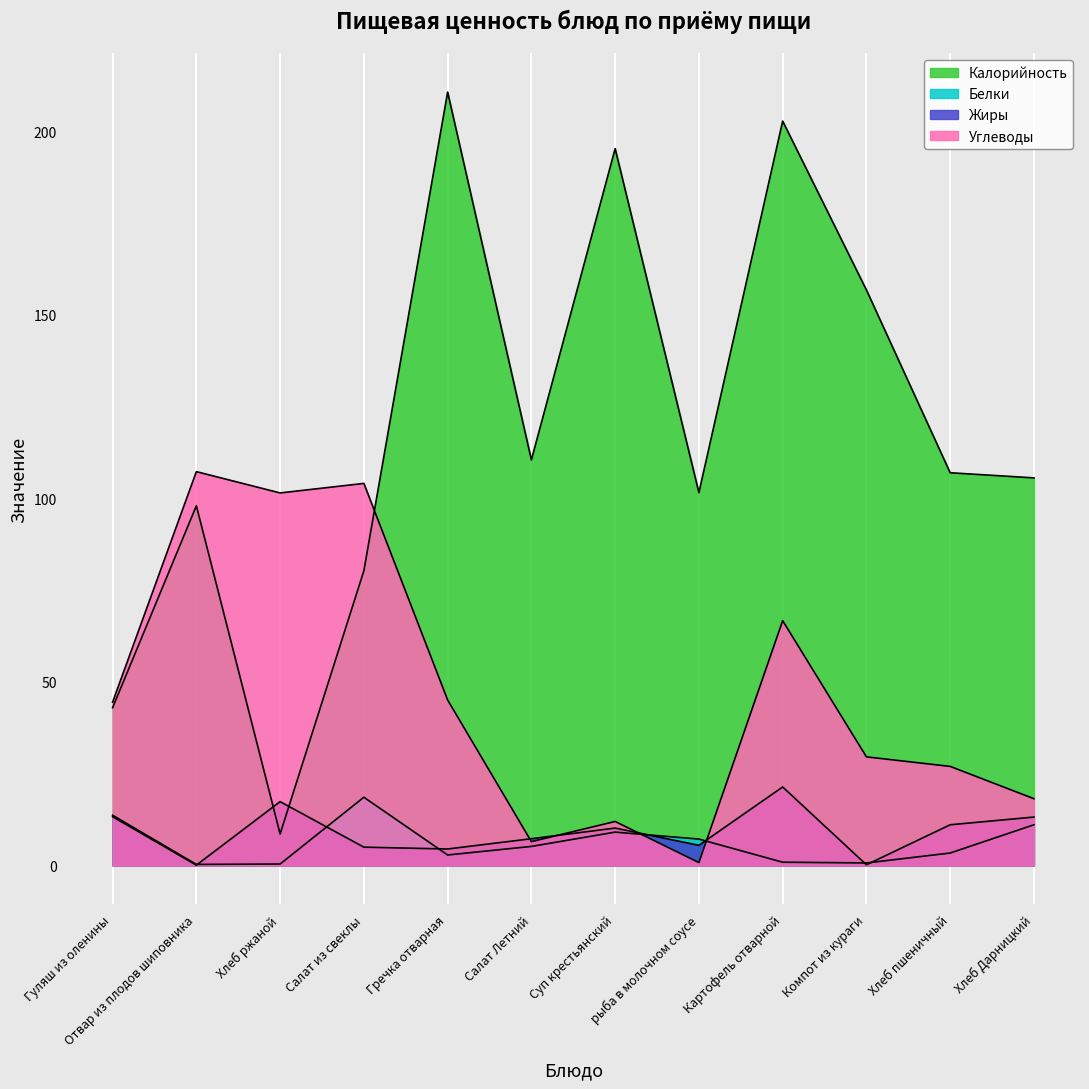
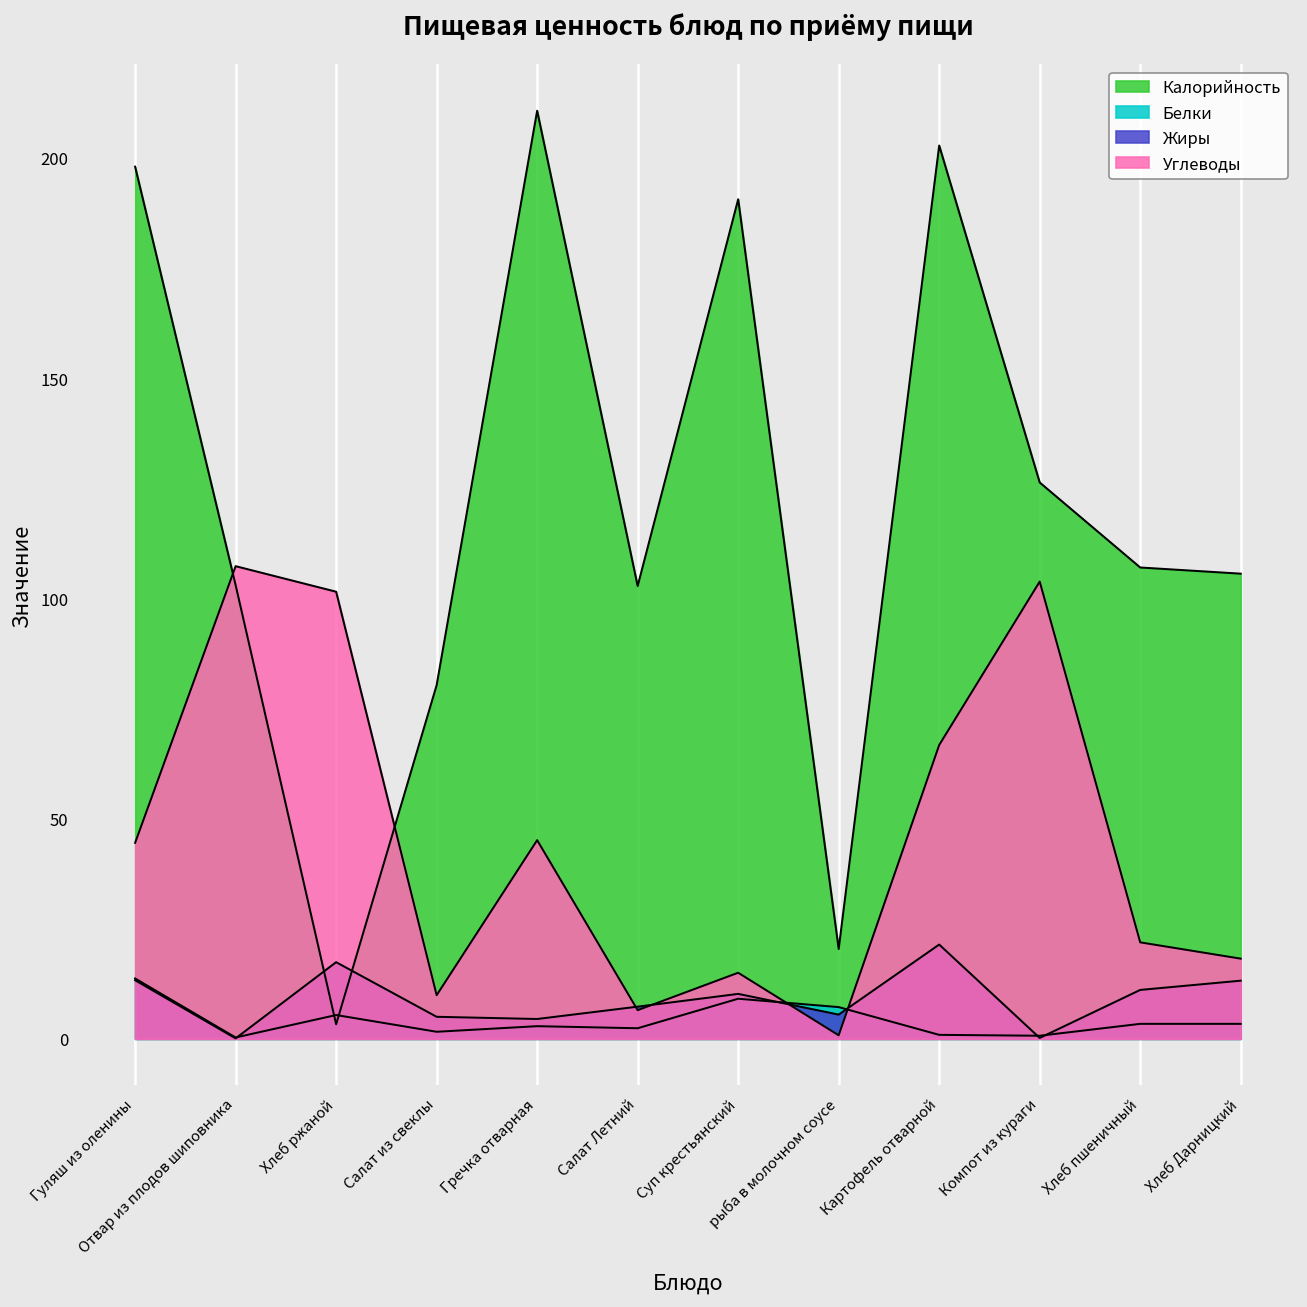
  {
    "Калорийность": {
-     "Гуляш из оленины": 43,
-     "Отвар из плодов шиповника": 98,
-     "Хлеб ржаной": 9,
+     "Гуляш из оленины": 198,
+     "Отвар из плодов шиповника": 103,
+     "Хлеб ржаной": 3,
      "Салат из свеклы": 80,
      "Гречка отварная": 211,
-     "Салат Летний": 111,
-     "Суп крестьянский": 195,
-     "рыба в молочном соусе": 102,
+     "Салат Летний": 103,
+     "Суп крестьянский": 191,
+     "рыба в молочном соусе": 20,
      "Картофель отварной": 203,
-     "Компот из кураги": 157,
+     "Компот из кураги": 126,
      "Хлеб пшеничный": 107,
      "Хлеб Дарницкий": 106
    },
    "Белки": {
-     "Хлеб ржаной": 0,
-     "Салат из свеклы": 19,
+     "Хлеб ржаной": 5,
+     "Салат из свеклы": 2,
      "Гречка отварная": 3,
-     "Салат Летний": 5,
+     "Салат Летний": 2,
      "Суп крестьянский": 9,
      "рыба в молочном соусе": 7,
      "Картофель отварной": 1,
      "Хлеб пшеничный": 3,
-     "Хлеб Дарницкий": 11
+     "Хлеб Дарницкий": 3
    },
    "Жиры": {
      "Хлеб ржаной": 17,
      "Салат из свеклы": 5,
      "Гречка отварная": 5,
      "Салат Летний": 7,
      "Суп крестьянский": 10,
      "рыба в молочном соусе": 6,
      "Картофель отварной": 21,
      "Хлеб пшеничный": 11,
      "Хлеб Дарницкий": 13
    },
    "Углеводы": {
      "Гуляш из оленины": 45,
      "Отвар из плодов шиповника": 107,
      "Хлеб ржаной": 102,
-     "Салат из свеклы": 104,
+     "Салат из свеклы": 10,
      "Гречка отварная": 45,
      "Салат Летний": 7,
-     "Суп крестьянский": 12,
+     "Суп крестьянский": 15,
      "рыба в молочном соусе": 1,
      "Картофель отварной": 67,
-     "Компот из кураги": 30,
-     "Хлеб пшеничный": 27,
+     "Компот из кураги": 104,
+     "Хлеб пшеничный": 22,
      "Хлеб Дарницкий": 18
    }
  }
